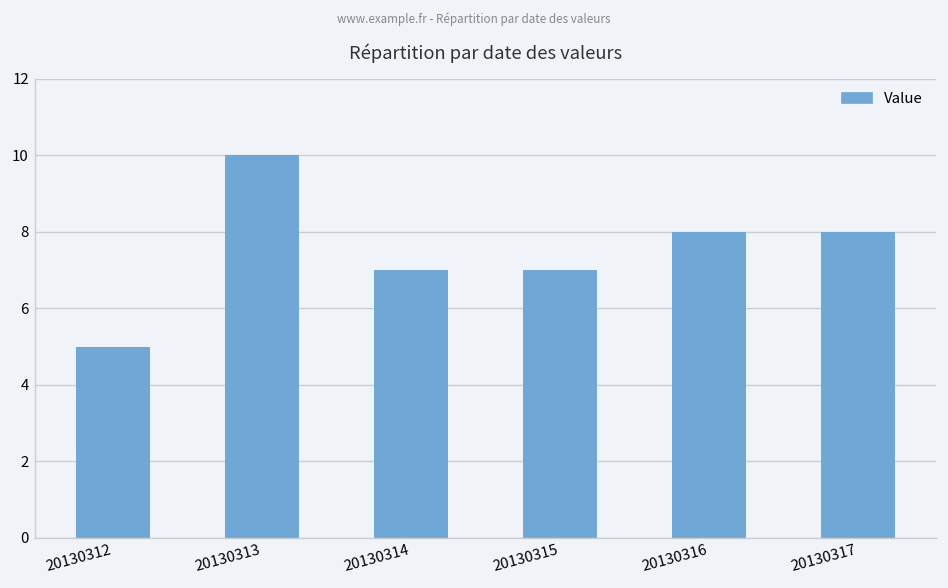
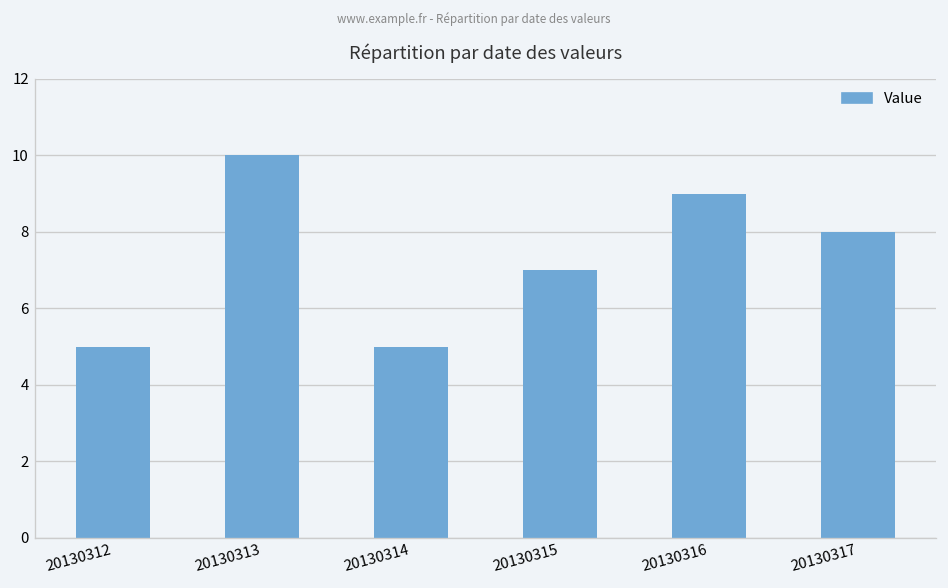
  {
    "20130312": 5,
    "20130313": 10,
-   "20130314": 7,
+   "20130314": 5,
    "20130315": 7,
-   "20130316": 8,
+   "20130316": 9,
    "20130317": 8
  }
